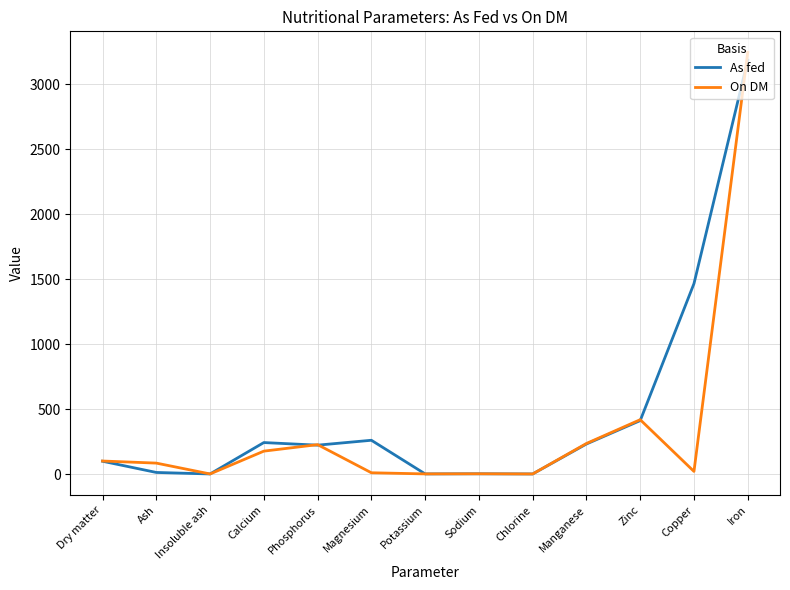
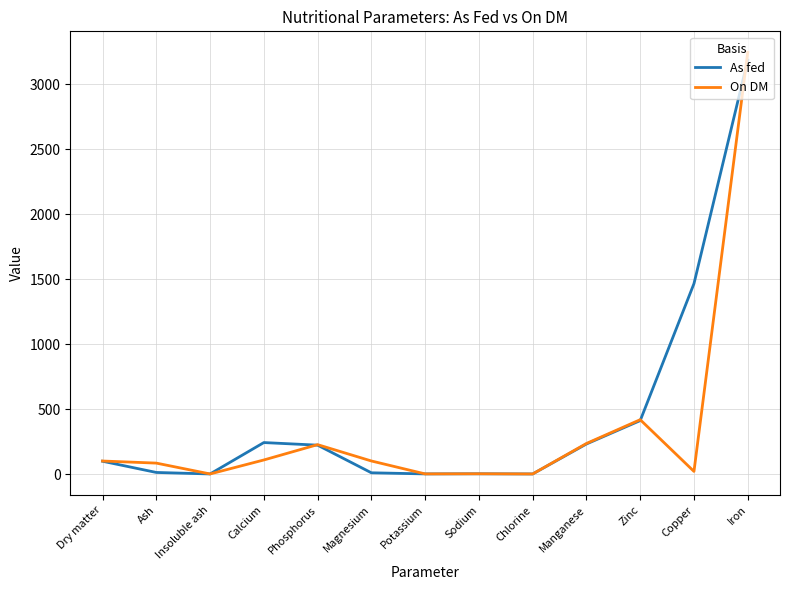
  {
    "As fed": {
      "Ash": 10,
      "Calcium": 240,
-     "Magnesium": 260,
+     "Magnesium": 10,
      "Copper": 1470
    },
    "On DM": {
      "Ash": 80,
-     "Calcium": 180,
-     "Magnesium": 10,
+     "Calcium": 110,
+     "Magnesium": 100,
      "Copper": 20
    }
  }
